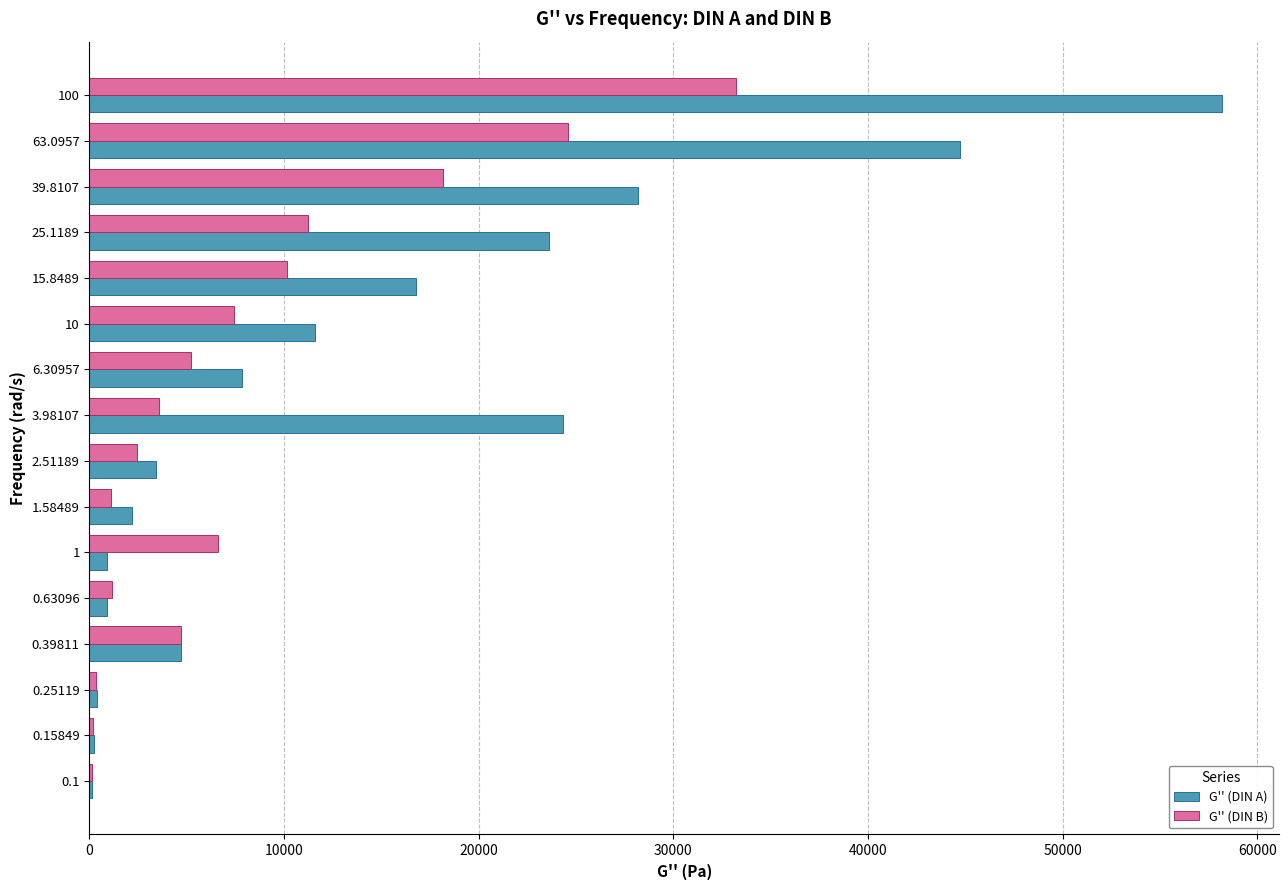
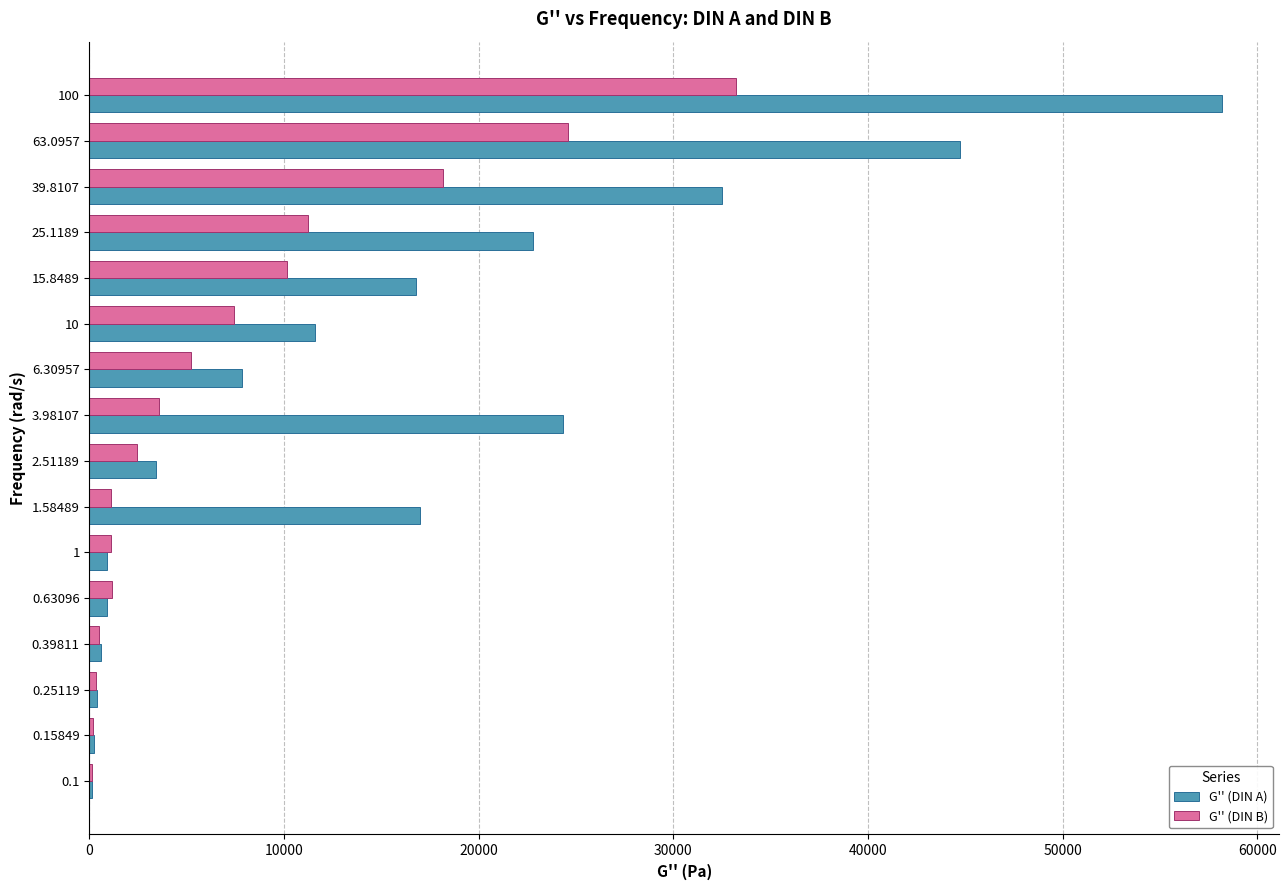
  {
    "G'' (DIN A)": {
      "100": 58200,
      "63.0957": 44700,
-     "39.8107": 28200,
-     "25.1189": 23600,
+     "39.8107": 32500,
+     "25.1189": 22800,
      "15.8489": 16800,
      "10": 11600,
      "6.30957": 7800,
      "3.98107": 24300,
      "2.51189": 3400,
-     "1.58489": 2200,
+     "1.58489": 17000,
      "1": 900,
      "0.63096": 900,
-     "0.39811": 4700,
+     "0.39811": 600,
      "0.25119": 400,
      "0.15849": 200,
      "0.1": 100
    },
    "G'' (DIN B)": {
      "100": 33200,
      "63.0957": 24600,
      "39.8107": 18200,
      "25.1189": 11200,
      "15.8489": 10200,
      "10": 7400,
      "6.30957": 5200,
      "3.98107": 3600,
      "2.51189": 2400,
      "1.58489": 1100,
-     "1": 6600,
+     "1": 1100,
      "0.63096": 1200,
-     "0.39811": 4700,
+     "0.39811": 500,
      "0.25119": 300,
      "0.15849": 200
    }
  }
